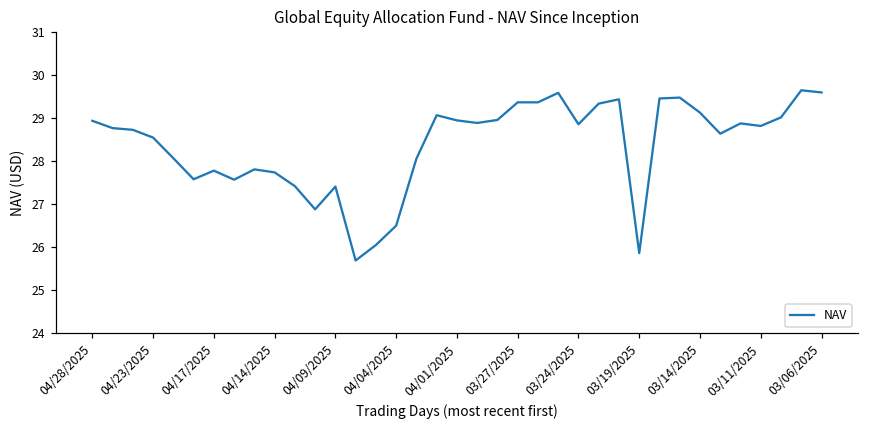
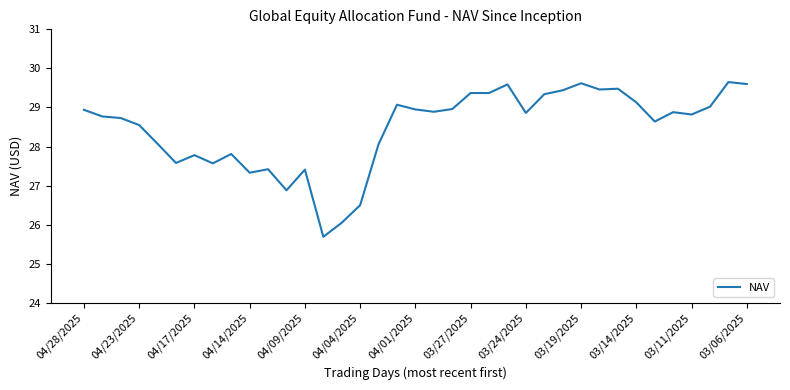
  {
    "04/28/2025": 28.9,
    "04/23/2025": 28.6,
    "04/17/2025": 27.8,
-   "04/14/2025": 27.7,
+   "04/14/2025": 27.3,
    "04/09/2025": 27.4,
    "04/04/2025": 26.5,
    "04/01/2025": 29.0,
    "03/27/2025": 29.4,
    "03/24/2025": 28.9,
-   "03/19/2025": 25.9,
+   "03/19/2025": 29.6,
    "03/14/2025": 29.1,
    "03/11/2025": 28.8,
    "03/06/2025": 29.6
  }
